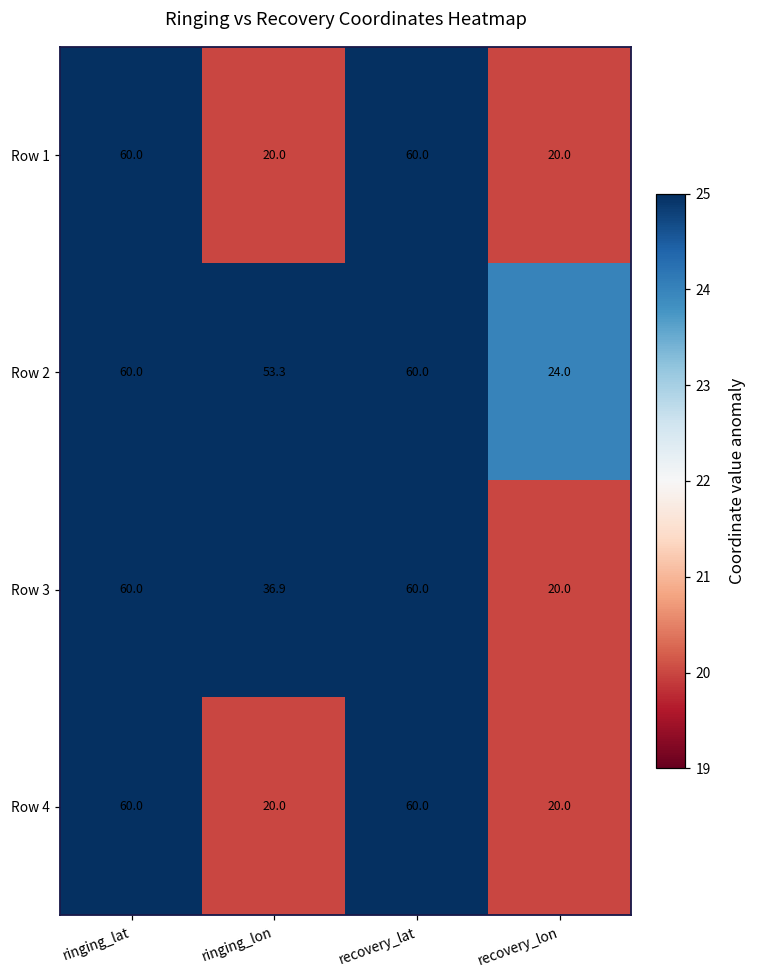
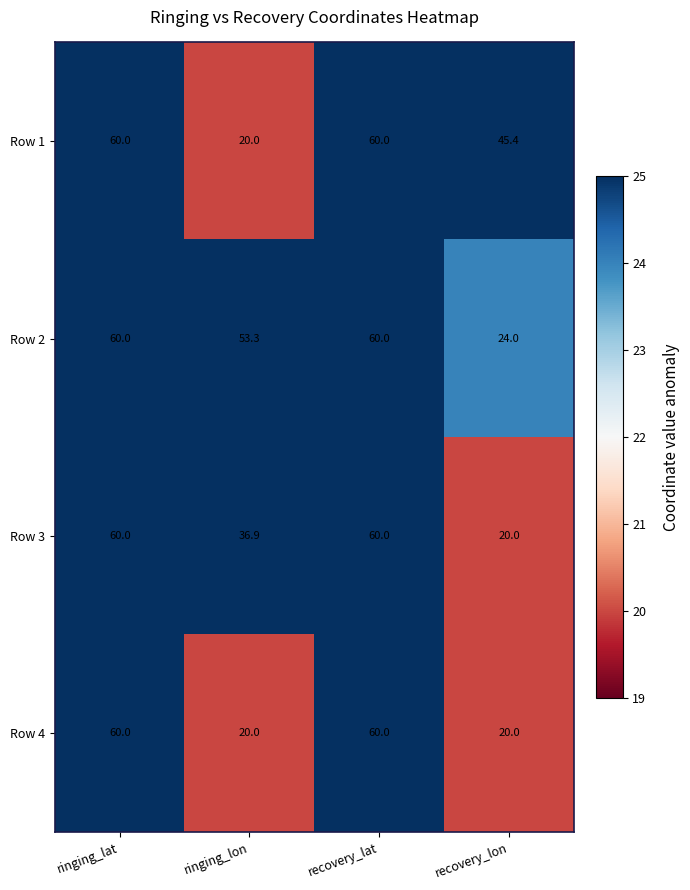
  {
    "Row 1": {
      "ringing_lat": 60.0,
      "ringing_lon": 20.0,
      "recovery_lat": 60.0,
-     "recovery_lon": 20.0
+     "recovery_lon": 45.4
    },
    "Row 2": {
      "ringing_lat": 60.0,
      "ringing_lon": 53.3,
      "recovery_lat": 60.0,
      "recovery_lon": 24.0
    },
    "Row 3": {
      "ringing_lat": 60.0,
      "ringing_lon": 36.9,
      "recovery_lat": 60.0,
      "recovery_lon": 20.0
    },
    "Row 4": {
      "ringing_lat": 60.0,
      "ringing_lon": 20.0,
      "recovery_lat": 60.0,
      "recovery_lon": 20.0
    }
  }
